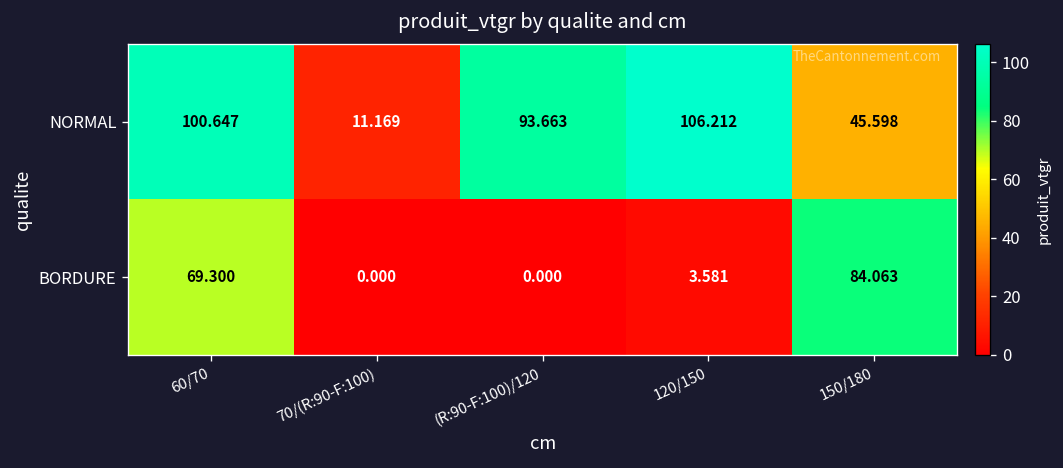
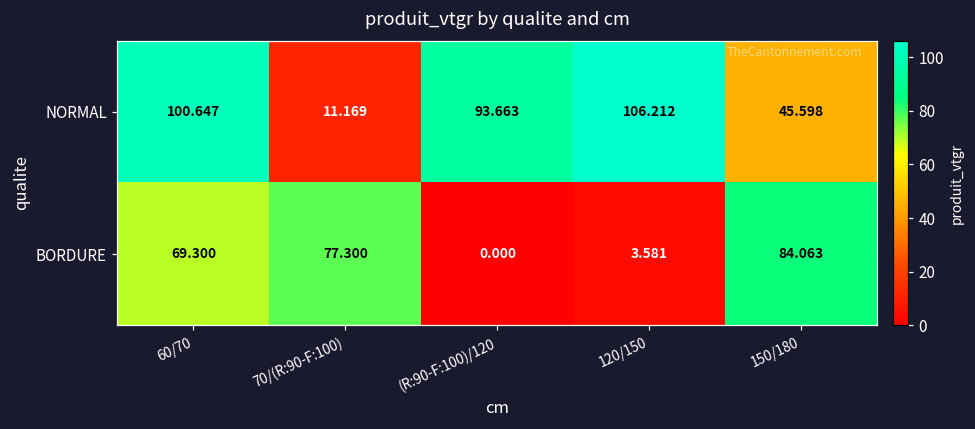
  {
    "NORMAL": {
      "60/70": 100.647,
      "70/(R:90-F:100)": 11.169,
      "(R:90-F:100)/120": 93.663,
      "120/150": 106.212
    },
    "BORDURE": {
      "60/70": 69.300,
-     "70/(R:90-F:100)": 0.000,
+     "70/(R:90-F:100)": 77.300,
      "(R:90-F:100)/120": 0.000,
      "120/150": 3.581,
      "150/180": 84.063
    }
  }
